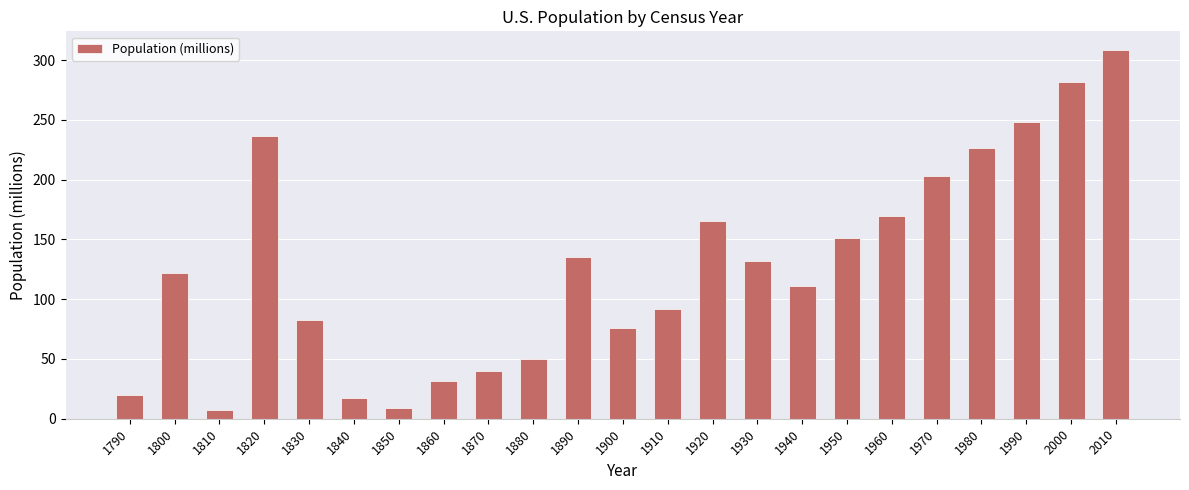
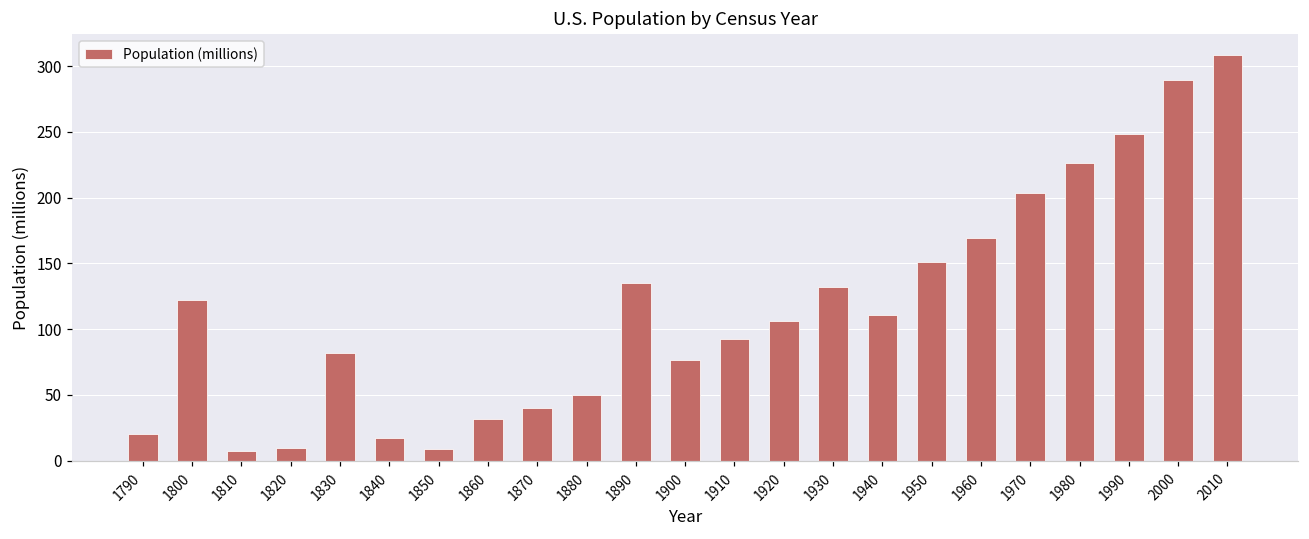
  {
    "1790": 20,
    "1800": 122,
    "1810": 7,
-   "1820": 237,
+   "1820": 10,
    "1830": 82,
    "1840": 17,
    "1850": 9,
    "1860": 31,
    "1870": 40,
    "1880": 50,
    "1890": 135,
    "1900": 76,
    "1910": 92,
-   "1920": 166,
+   "1920": 106,
    "1930": 132,
    "1940": 111,
    "1950": 151,
    "1960": 170,
    "1970": 203,
    "1980": 227,
    "1990": 249,
-   "2000": 281,
+   "2000": 290,
    "2010": 309
  }
